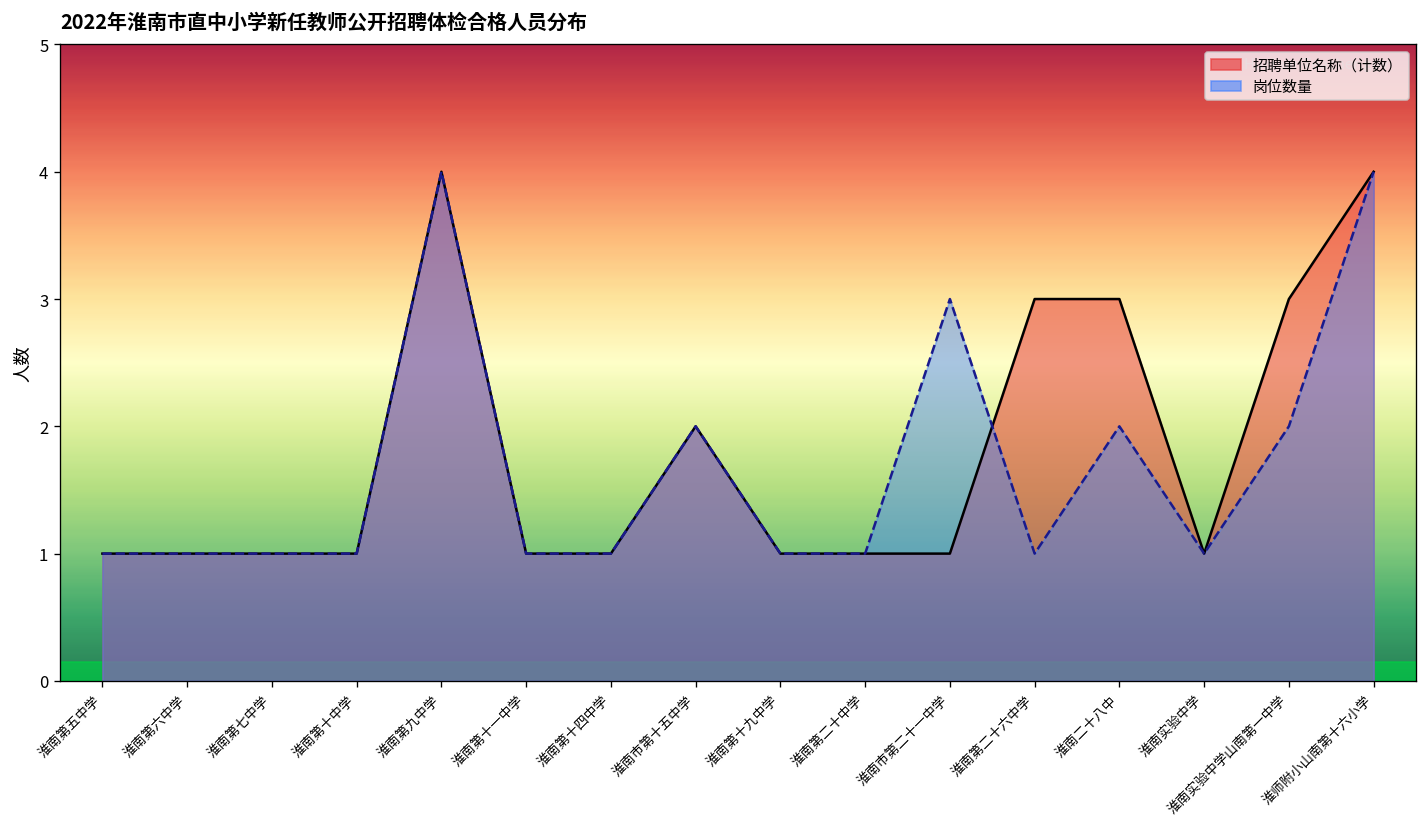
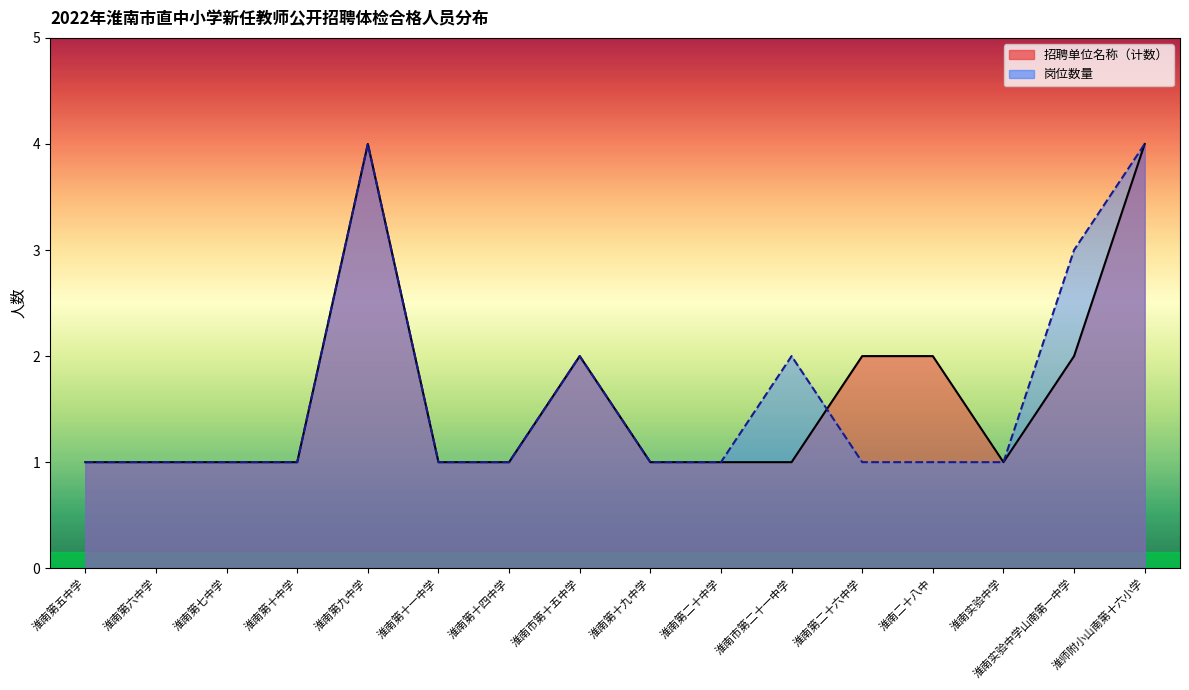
  {
    "招聘单位名称（计数）": {
      "淮南市第二十一中学": 1,
-     "淮南第二十六中学": 3,
-     "淮南二十八中": 3,
-     "淮南实验中学山南第一中学": 3
+     "淮南第二十六中学": 2,
+     "淮南二十八中": 2,
+     "淮南实验中学山南第一中学": 2
    },
    "岗位数量": {
-     "淮南市第二十一中学": 3,
+     "淮南市第二十一中学": 2,
      "淮南第二十六中学": 1,
-     "淮南二十八中": 2,
-     "淮南实验中学山南第一中学": 2
+     "淮南二十八中": 1,
+     "淮南实验中学山南第一中学": 3
    }
  }
